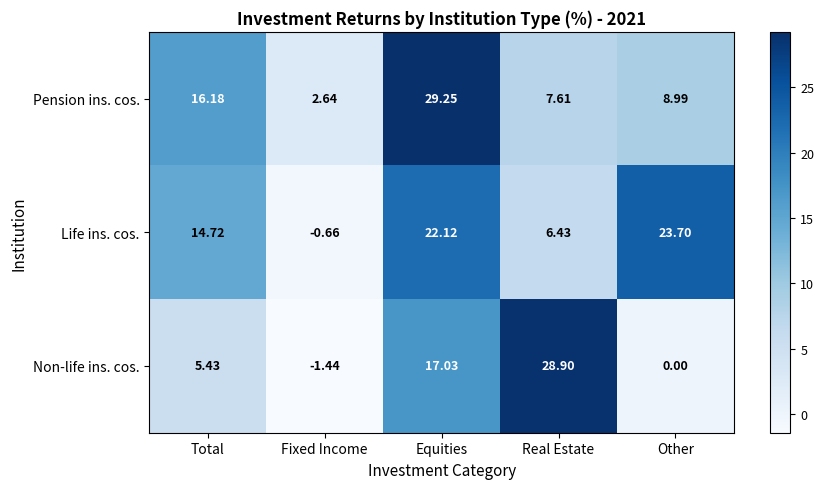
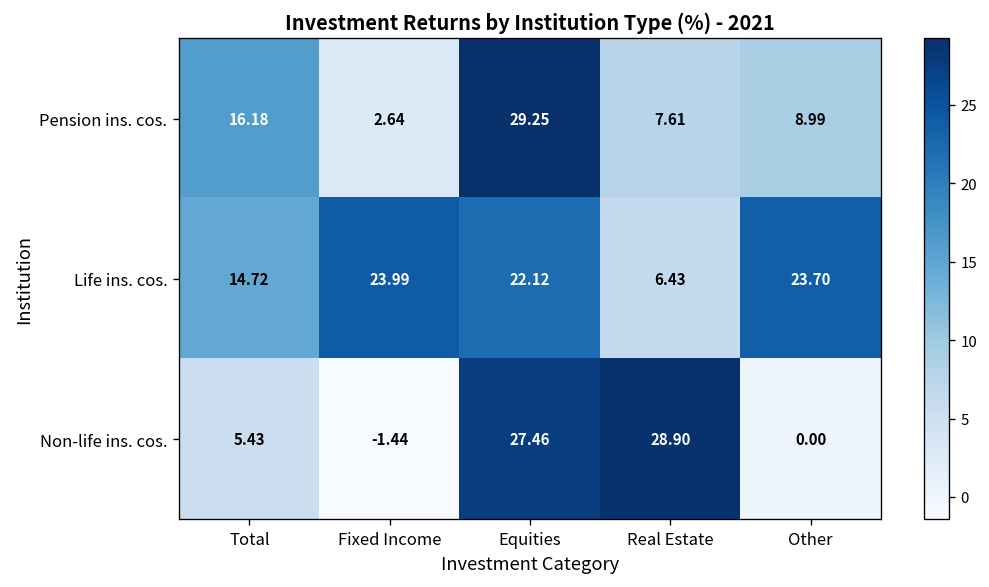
  {
    "Pension ins. cos.": {
      "Total": 16.18,
      "Fixed Income": 2.64,
      "Equities": 29.25,
      "Real Estate": 7.61,
      "Other": 8.99
    },
    "Life ins. cos.": {
      "Total": 14.72,
-     "Fixed Income": -0.66,
+     "Fixed Income": 23.99,
      "Equities": 22.12,
      "Real Estate": 6.43,
      "Other": 23.70
    },
    "Non-life ins. cos.": {
      "Total": 5.43,
      "Fixed Income": -1.44,
-     "Equities": 17.03,
+     "Equities": 27.46,
      "Real Estate": 28.90,
      "Other": 0.00
    }
  }
